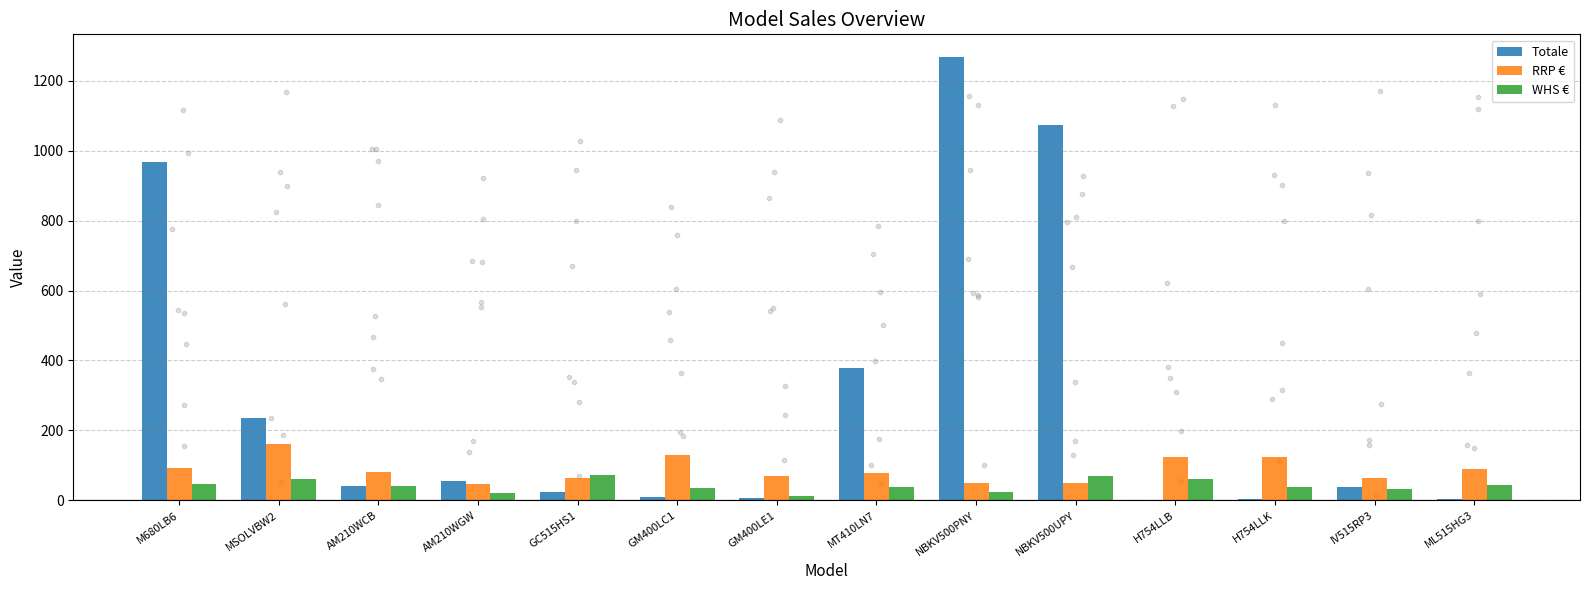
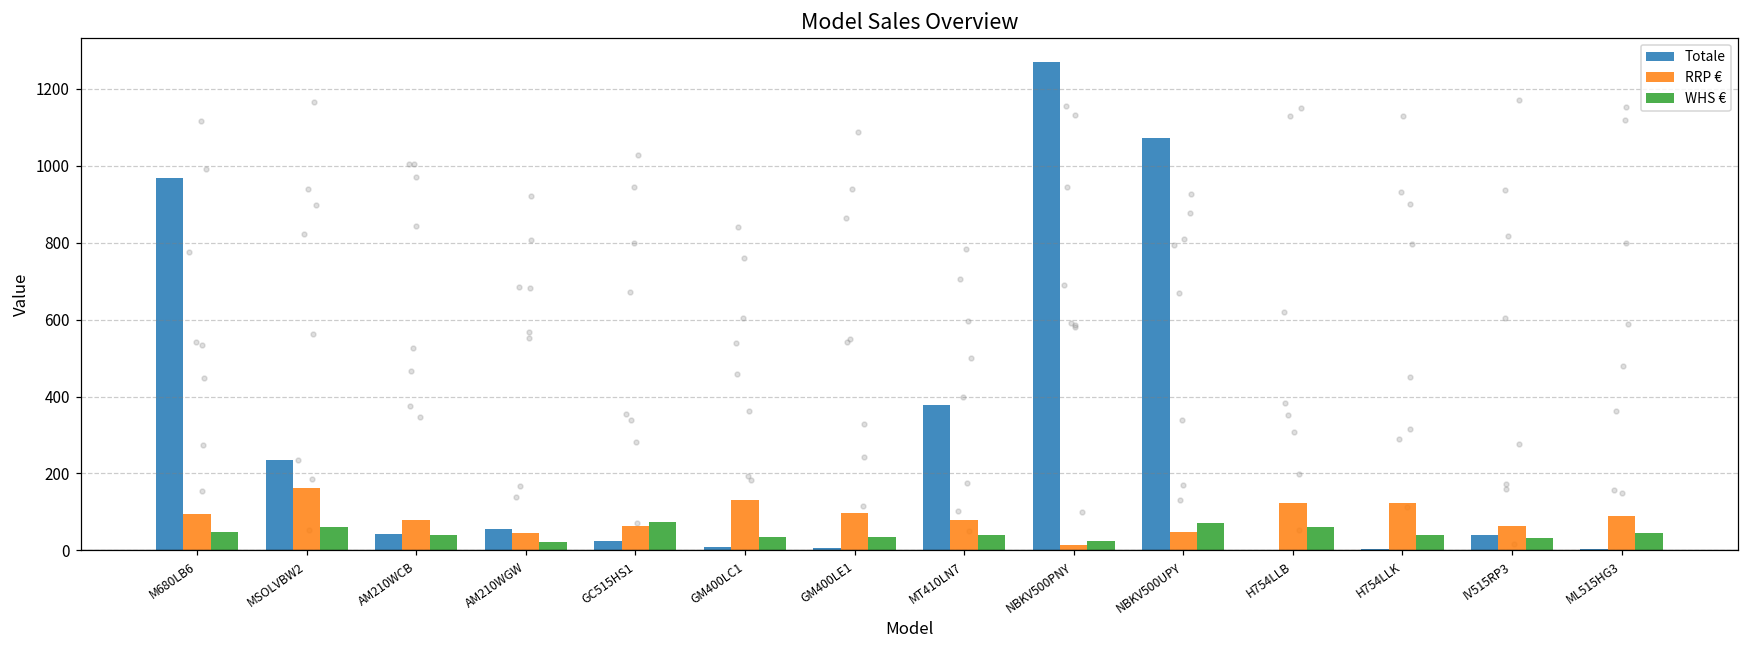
  {
    "Totale": {
      "M680LB6": 970,
      "MSOLVBW2": 240,
      "AM210WCB": 40,
      "AM210WGW": 60,
      "GC515HS1": 20,
      "GM400LC1": 10,
      "MT410LN7": 380,
      "NBKV500PNY": 1270,
      "NBKV500UPY": 1070,
      "IV515RP3": 40
    },
    "RRP €": {
      "M680LB6": 90,
      "MSOLVBW2": 160,
      "AM210WCB": 80,
      "AM210WGW": 50,
      "GC515HS1": 60,
      "GM400LC1": 130,
-     "GM400LE1": 70,
+     "GM400LE1": 100,
      "MT410LN7": 80,
-     "NBKV500PNY": 50,
+     "NBKV500PNY": 20,
      "NBKV500UPY": 50,
      "H754LLB": 120,
      "H754LLK": 120,
      "IV515RP3": 60,
      "ML515HG3": 90
    },
    "WHS €": {
      "M680LB6": 50,
      "MSOLVBW2": 60,
      "AM210WCB": 40,
      "AM210WGW": 20,
      "GC515HS1": 70,
      "GM400LC1": 30,
-     "GM400LE1": 10,
+     "GM400LE1": 30,
      "MT410LN7": 40,
      "NBKV500PNY": 20,
      "NBKV500UPY": 70,
      "H754LLB": 60,
      "H754LLK": 40,
      "IV515RP3": 30,
      "ML515HG3": 40
    }
  }
